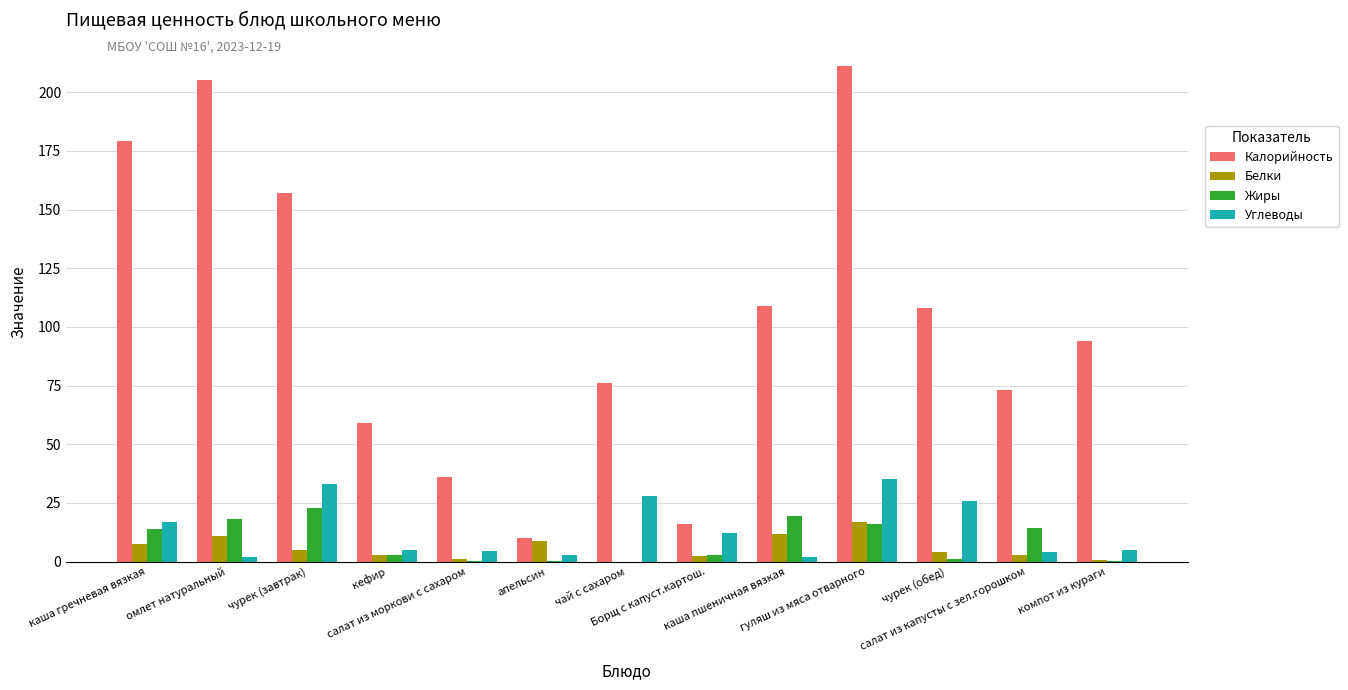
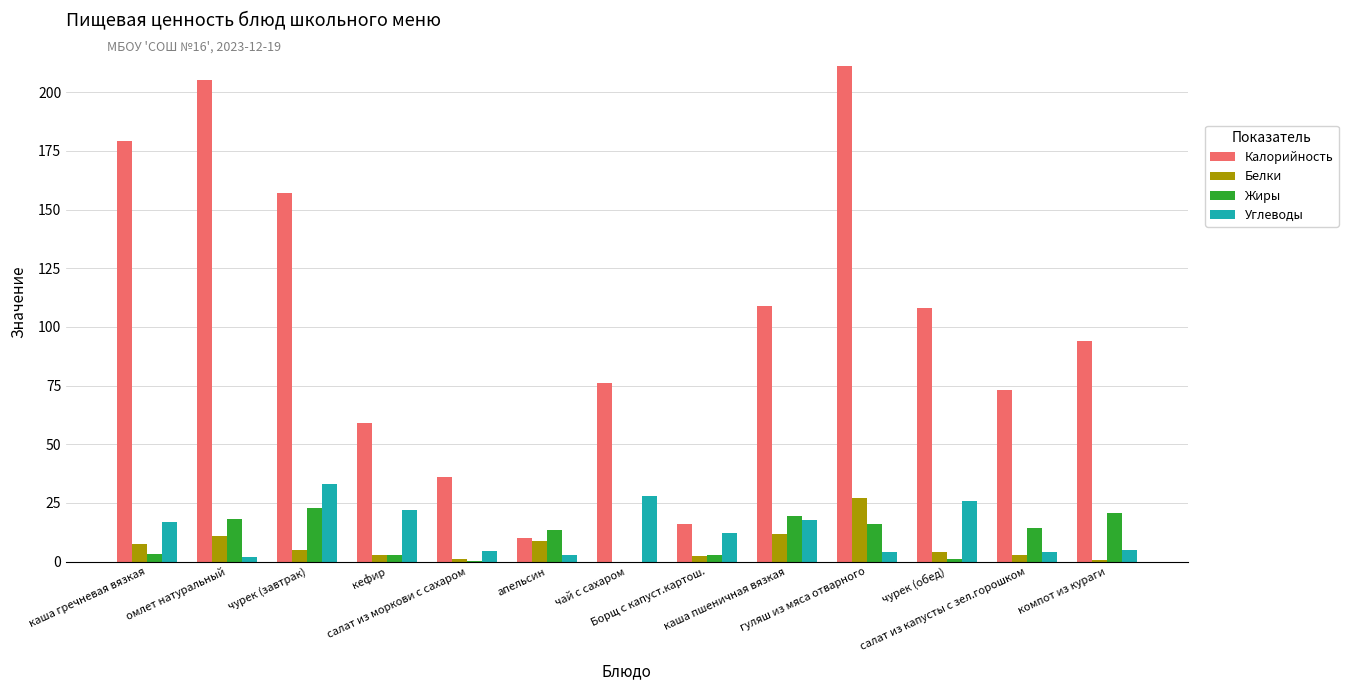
  {
    "Калорийность": {
      "каша гречневая вязкая": 179,
      "омлет натуральный": 205,
      "чурек (завтрак)": 157,
      "кефир": 59,
      "салат из моркови с сахаром": 36,
      "апельсин": 10,
      "чай с сахаром": 76,
      "Борщ с капуст.картош.": 16,
      "каша пшеничная вязкая": 109,
      "гуляш из мяса отварного": 211,
      "чурек (обед)": 108,
      "салат из капусты с зел.горошком": 73,
      "компот из кураги": 94
    },
    "Белки": {
      "каша гречневая вязкая": 8,
      "омлет натуральный": 11,
      "чурек (завтрак)": 5,
      "кефир": 3,
      "апельсин": 9,
      "чай с сахаром": 0,
      "Борщ с капуст.картош.": 3,
      "каша пшеничная вязкая": 12,
-     "гуляш из мяса отварного": 17,
+     "гуляш из мяса отварного": 27,
      "чурек (обед)": 4,
      "салат из капусты с зел.горошком": 3
    },
    "Жиры": {
-     "каша гречневая вязкая": 14,
+     "каша гречневая вязкая": 3,
      "омлет натуральный": 18,
      "чурек (завтрак)": 23,
      "кефир": 3,
-     "апельсин": 0,
+     "апельсин": 13,
      "чай с сахаром": 0,
      "Борщ с капуст.картош.": 3,
      "каша пшеничная вязкая": 19,
      "гуляш из мяса отварного": 16,
      "салат из капусты с зел.горошком": 14,
-     "компот из кураги": 0
+     "компот из кураги": 21
    },
    "Углеводы": {
      "каша гречневая вязкая": 17,
      "омлет натуральный": 2,
      "чурек (завтрак)": 33,
-     "кефир": 5,
+     "кефир": 22,
      "салат из моркови с сахаром": 4,
      "апельсин": 3,
      "чай с сахаром": 28,
      "Борщ с капуст.картош.": 12,
-     "каша пшеничная вязкая": 2,
-     "гуляш из мяса отварного": 35,
+     "каша пшеничная вязкая": 18,
+     "гуляш из мяса отварного": 4,
      "чурек (обед)": 26,
      "салат из капусты с зел.горошком": 4,
      "компот из кураги": 5
    }
  }
